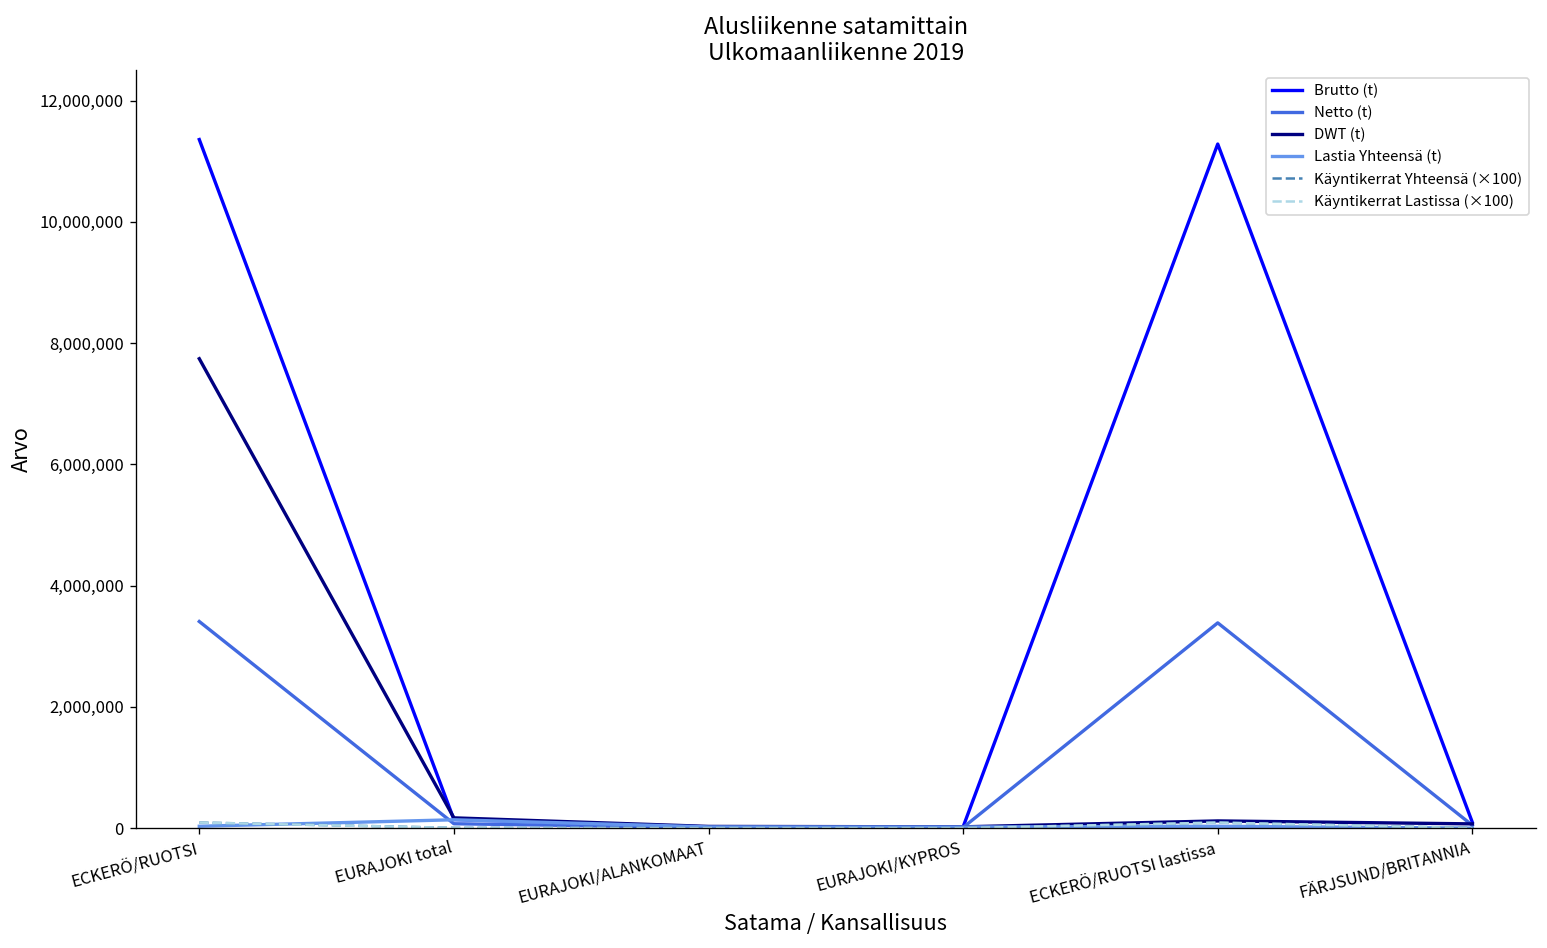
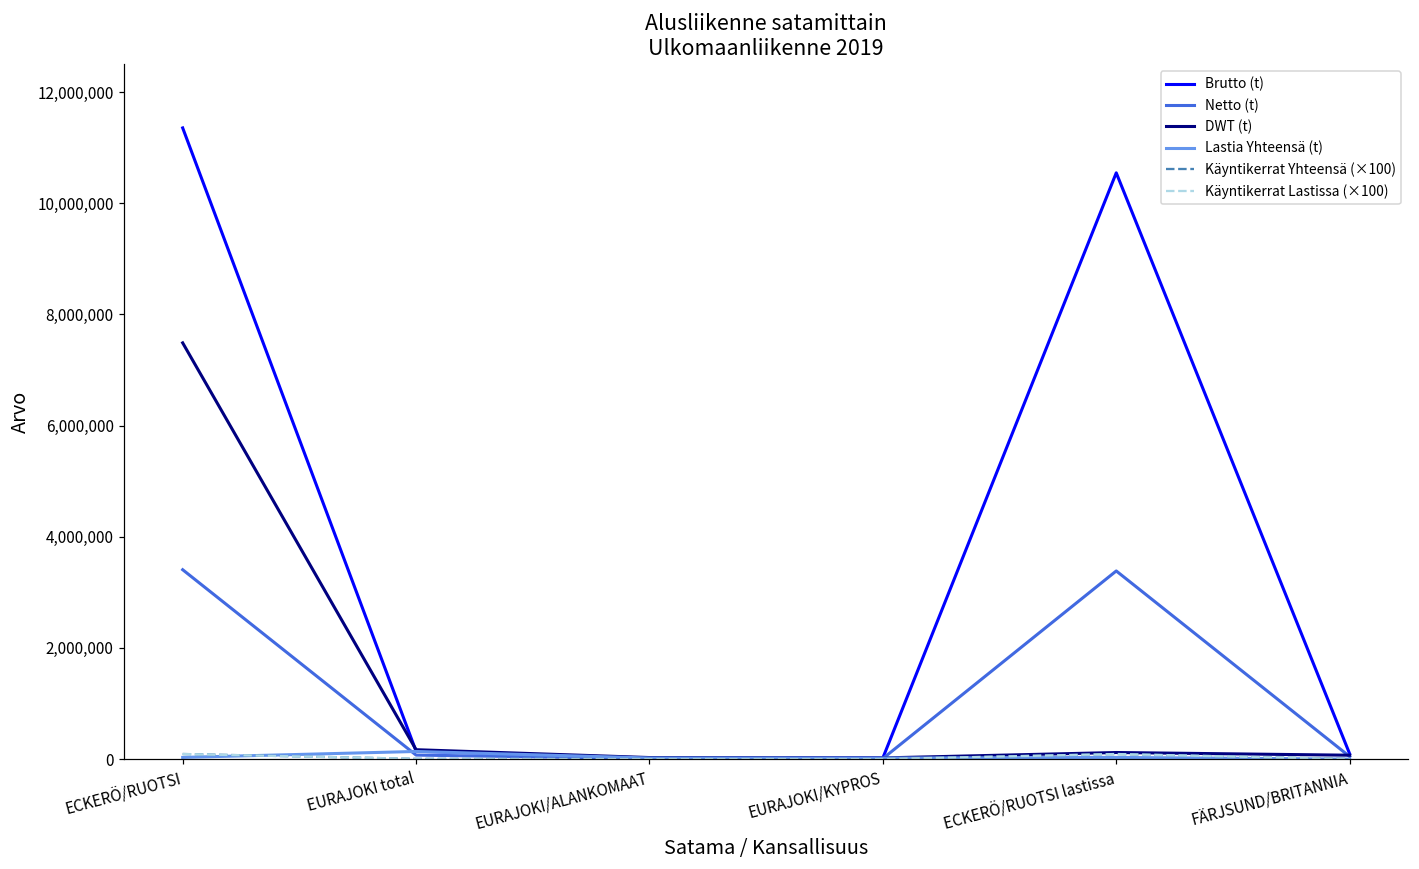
  {
    "Brutto (t)": {
      "ECKERÖ/RUOTSI": "11,400,000",
-     "ECKERÖ/RUOTSI lastissa": "11,300,000"
+     "ECKERÖ/RUOTSI lastissa": "10,500,000"
    },
    "DWT (t)": {
-     "ECKERÖ/RUOTSI": "7,700,000"
+     "ECKERÖ/RUOTSI": "7,500,000"
    },
    "Käyntikerrat Lastissa (×100)": {
      "ECKERÖ/RUOTSI": "100,000",
      "EURAJOKI total": "0"
    }
  }
